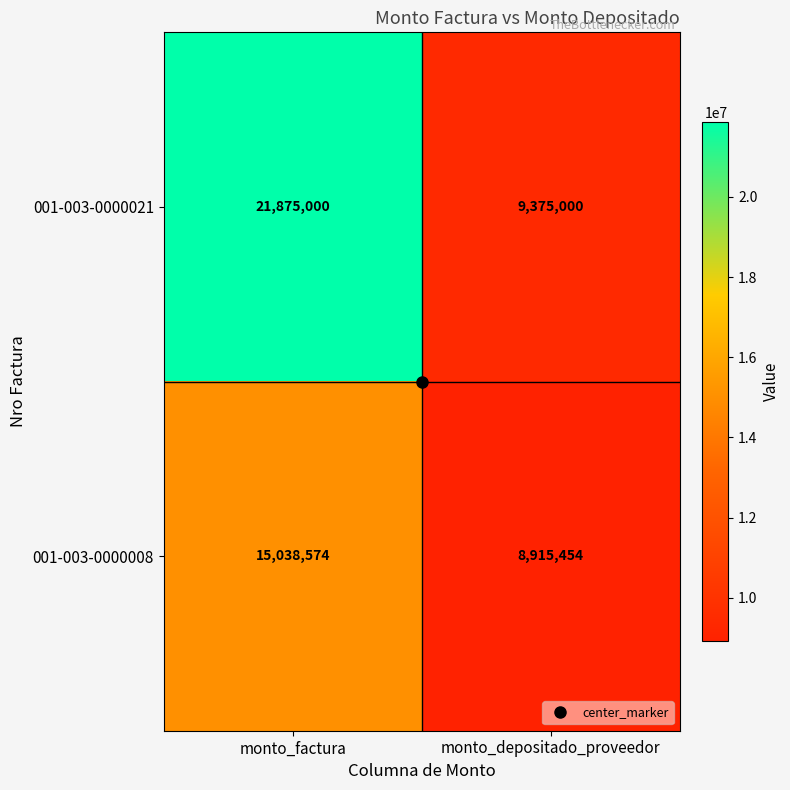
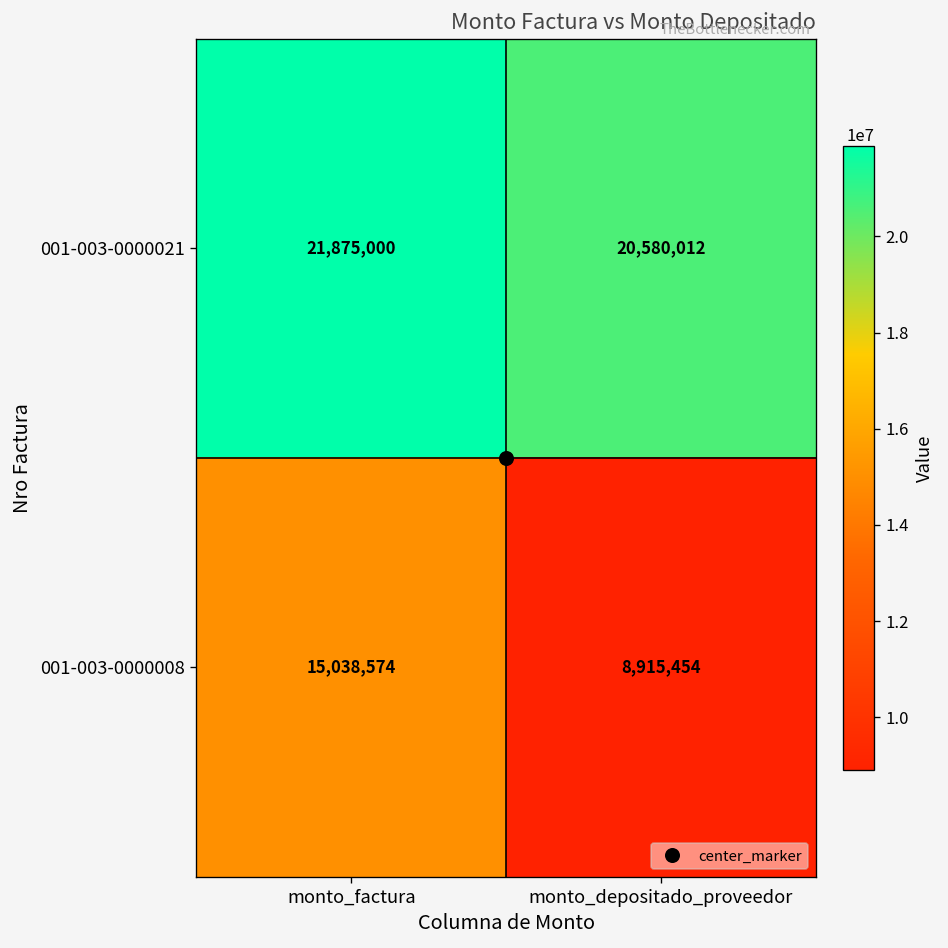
  {
    "001-003-0000021": {
      "monto_factura": "21,875,000",
-     "monto_depositado_proveedor": "9,375,000"
+     "monto_depositado_proveedor": "20,580,012"
    },
    "001-003-0000008": {
      "monto_factura": "15,038,574",
      "monto_depositado_proveedor": "8,915,454"
    }
  }
